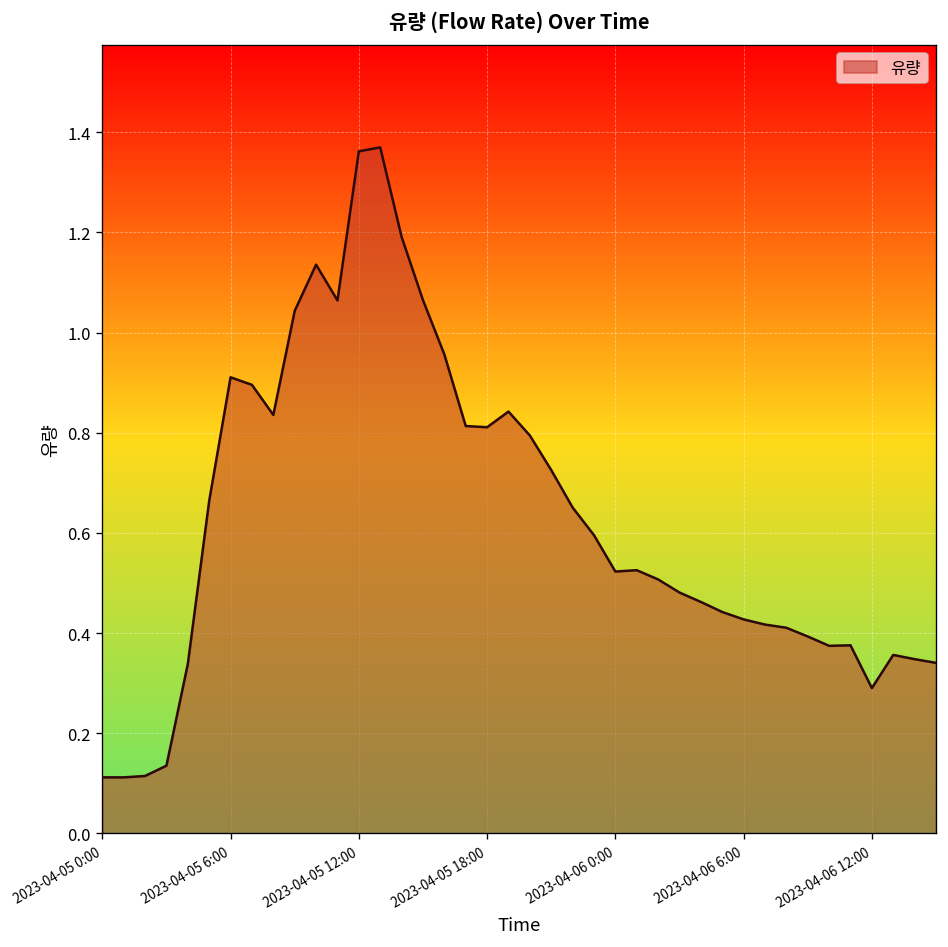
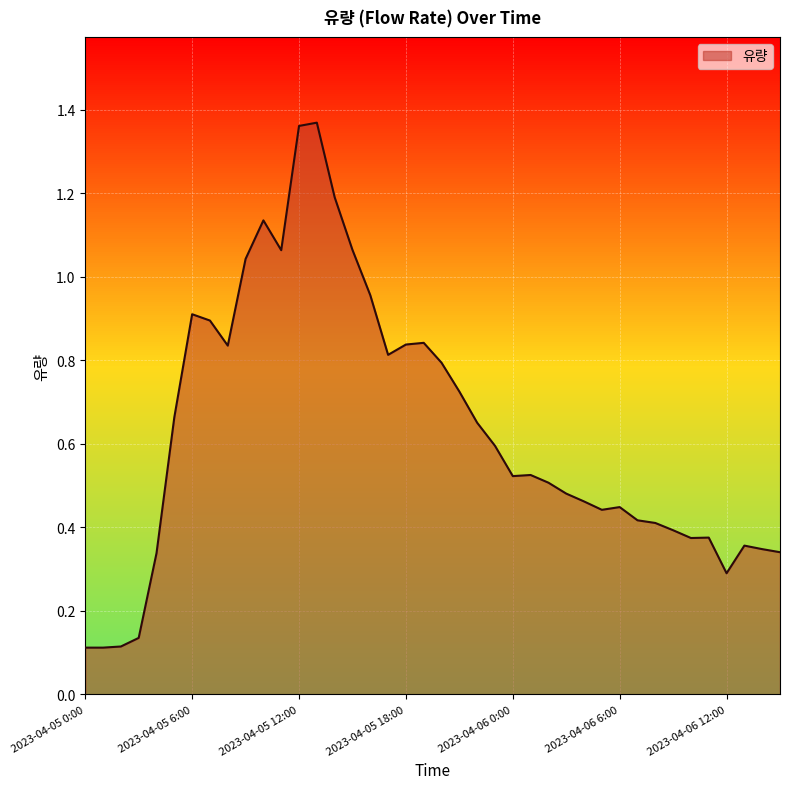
  {
    "2023-04-05 0:00": 0.11,
    "2023-04-05 6:00": 0.91,
    "2023-04-05 12:00": 1.36,
-   "2023-04-05 18:00": 0.81,
+   "2023-04-05 18:00": 0.84,
    "2023-04-06 0:00": 0.52,
-   "2023-04-06 6:00": 0.43,
+   "2023-04-06 6:00": 0.45,
    "2023-04-06 12:00": 0.29
  }
